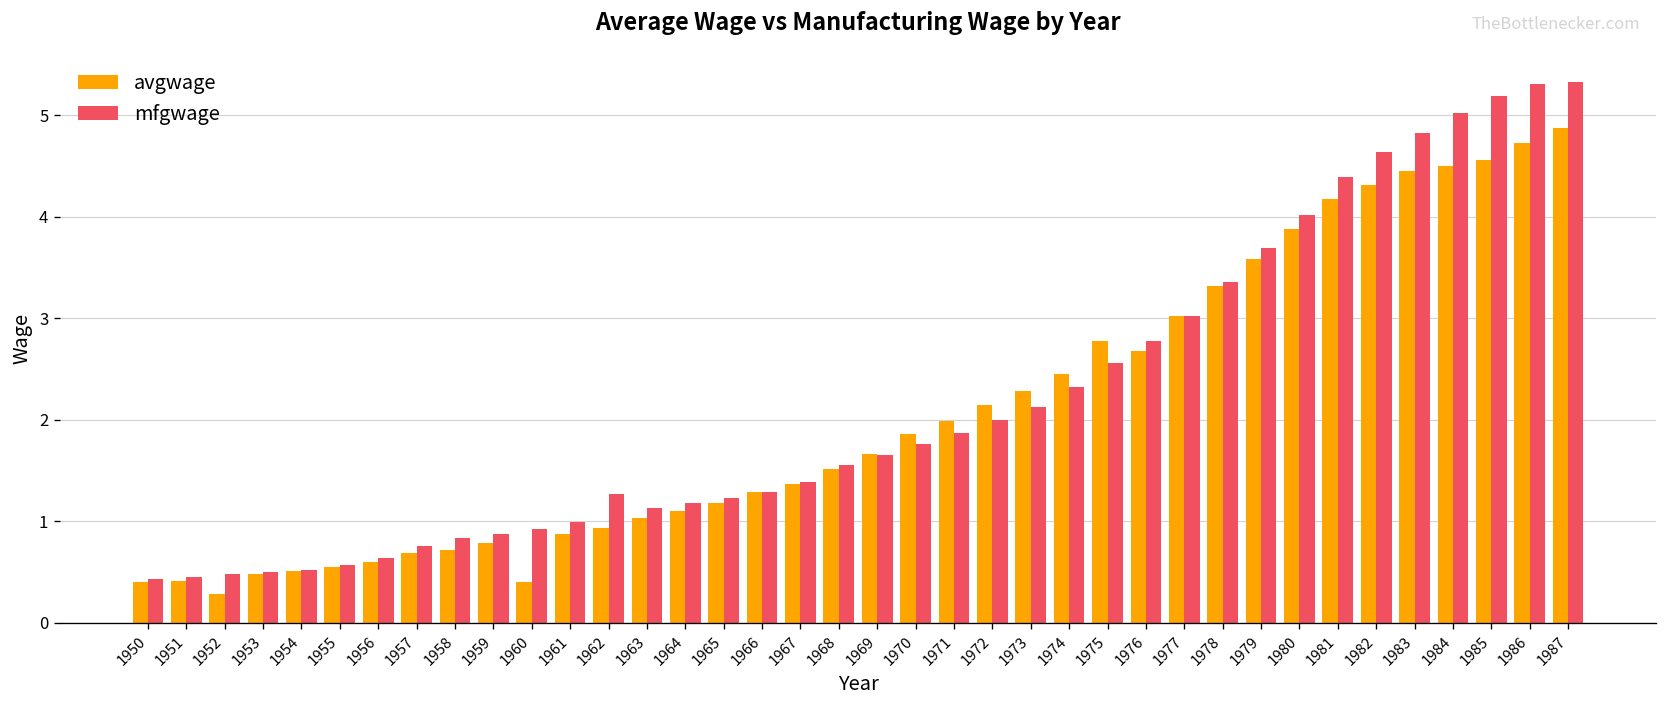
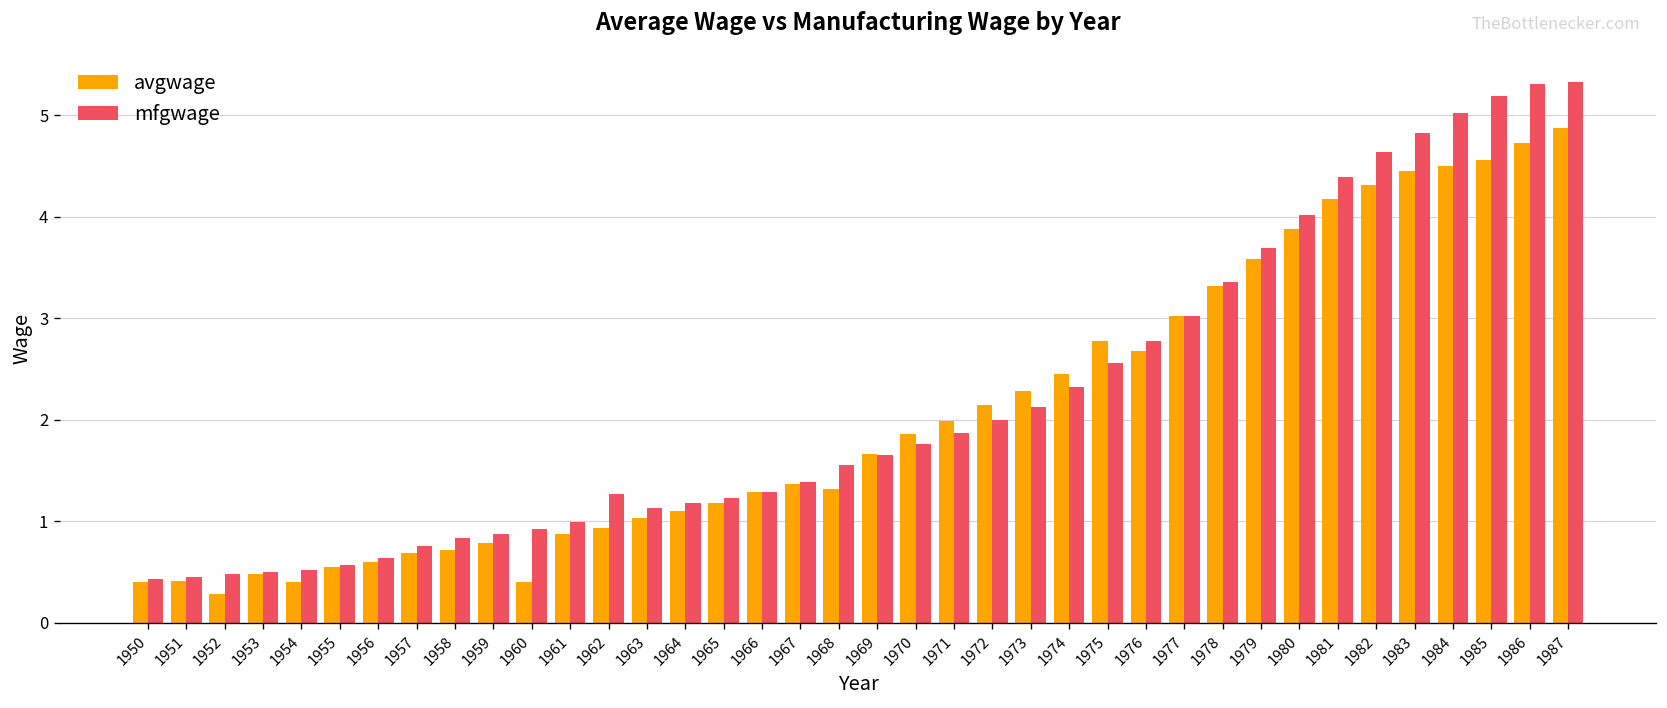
  {
    "avgwage": {
      "1950": 0.4,
      "1951": 0.4,
      "1952": 0.3,
      "1953": 0.5,
-     "1954": 0.5,
+     "1954": 0.4,
      "1955": 0.5,
      "1956": 0.6,
      "1957": 0.7,
      "1958": 0.7,
      "1959": 0.8,
      "1960": 0.4,
      "1961": 0.9,
      "1962": 0.9,
      "1963": 1.0,
      "1964": 1.1,
      "1965": 1.2,
      "1966": 1.3,
      "1967": 1.4,
-     "1968": 1.5,
+     "1968": 1.3,
      "1969": 1.7,
      "1970": 1.9,
      "1971": 2.0,
      "1972": 2.1,
      "1973": 2.3,
      "1974": 2.5,
      "1975": 2.8,
      "1976": 2.7,
      "1977": 3.0,
      "1978": 3.3,
      "1979": 3.6,
      "1980": 3.9,
      "1981": 4.2,
      "1982": 4.3,
      "1983": 4.5,
      "1984": 4.5,
      "1985": 4.6,
      "1986": 4.7,
      "1987": 4.9
    },
    "mfgwage": {
      "1950": 0.4,
      "1951": 0.5,
      "1952": 0.5,
      "1953": 0.5,
      "1954": 0.5,
      "1955": 0.6,
      "1956": 0.6,
      "1957": 0.8,
      "1958": 0.8,
      "1959": 0.9,
      "1960": 0.9,
      "1961": 1.0,
      "1962": 1.3,
      "1963": 1.1,
      "1964": 1.2,
      "1965": 1.2,
      "1966": 1.3,
      "1967": 1.4,
      "1968": 1.6,
      "1969": 1.7,
      "1970": 1.8,
      "1971": 1.9,
      "1972": 2.0,
      "1973": 2.1,
      "1974": 2.3,
      "1975": 2.6,
      "1976": 2.8,
      "1977": 3.0,
      "1978": 3.4,
      "1979": 3.7,
      "1980": 4.0,
      "1981": 4.4,
      "1982": 4.6,
      "1983": 4.8,
      "1984": 5.0,
      "1985": 5.2,
      "1986": 5.3,
      "1987": 5.3
    }
  }
